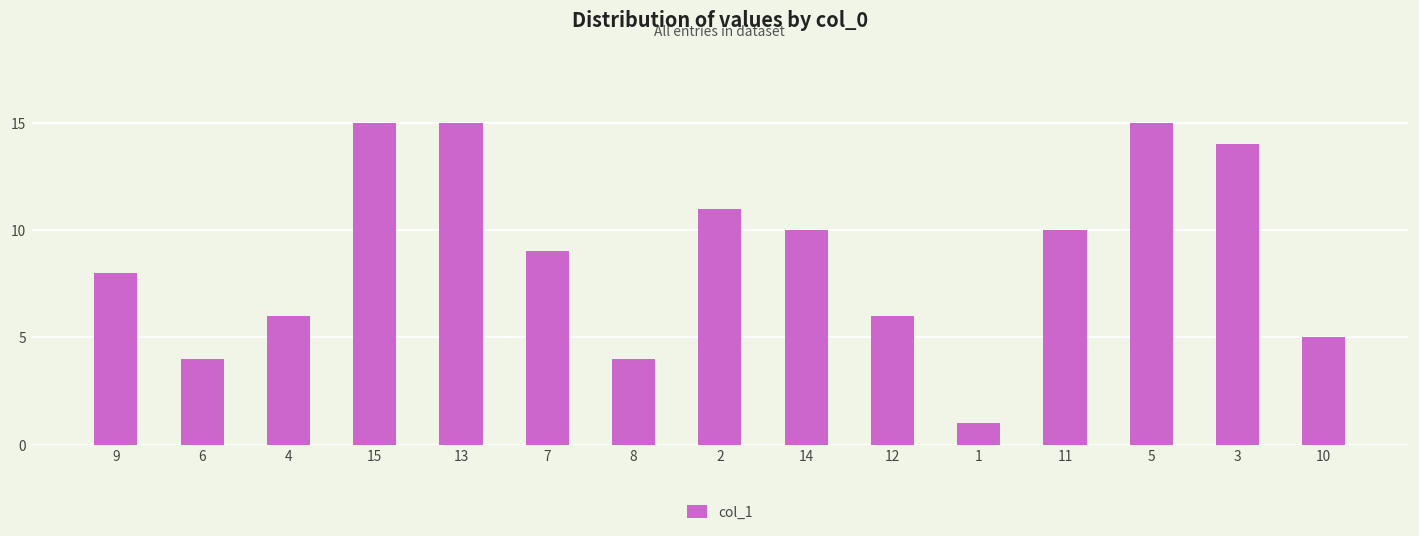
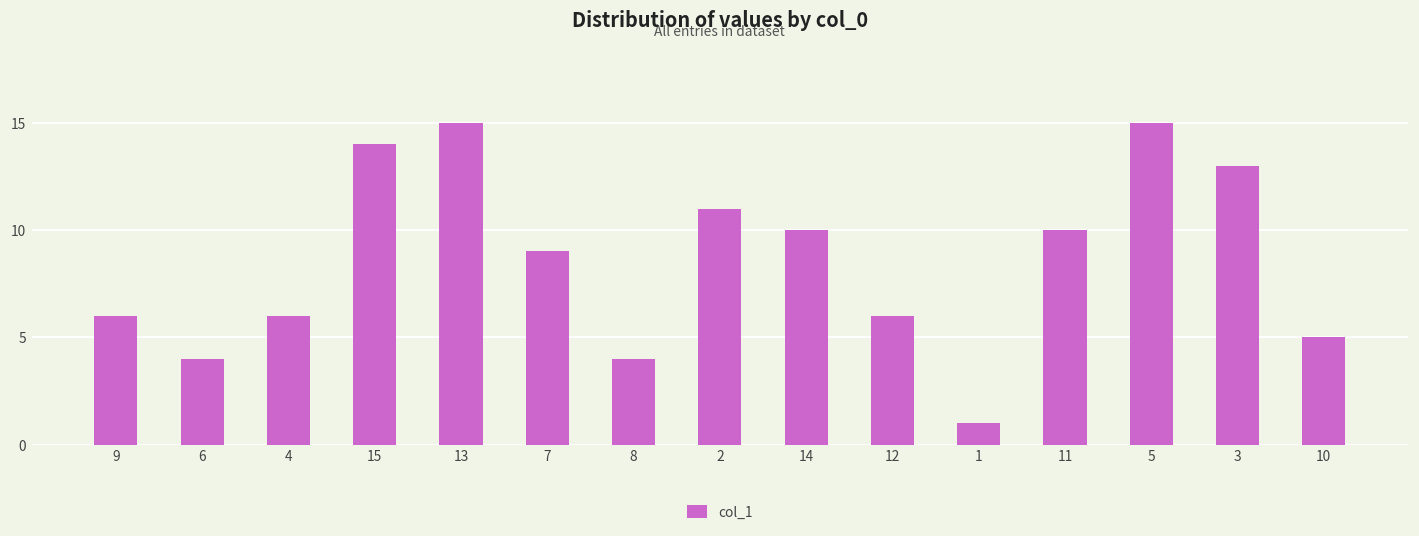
  {
-   "9": 8,
+   "9": 6,
    "6": 4,
    "4": 6,
-   "15": 15,
+   "15": 14,
    "13": 15,
    "7": 9,
    "8": 4,
    "2": 11,
    "14": 10,
    "12": 6,
    "1": 1,
    "11": 10,
    "5": 15,
-   "3": 14,
+   "3": 13,
    "10": 5
  }
